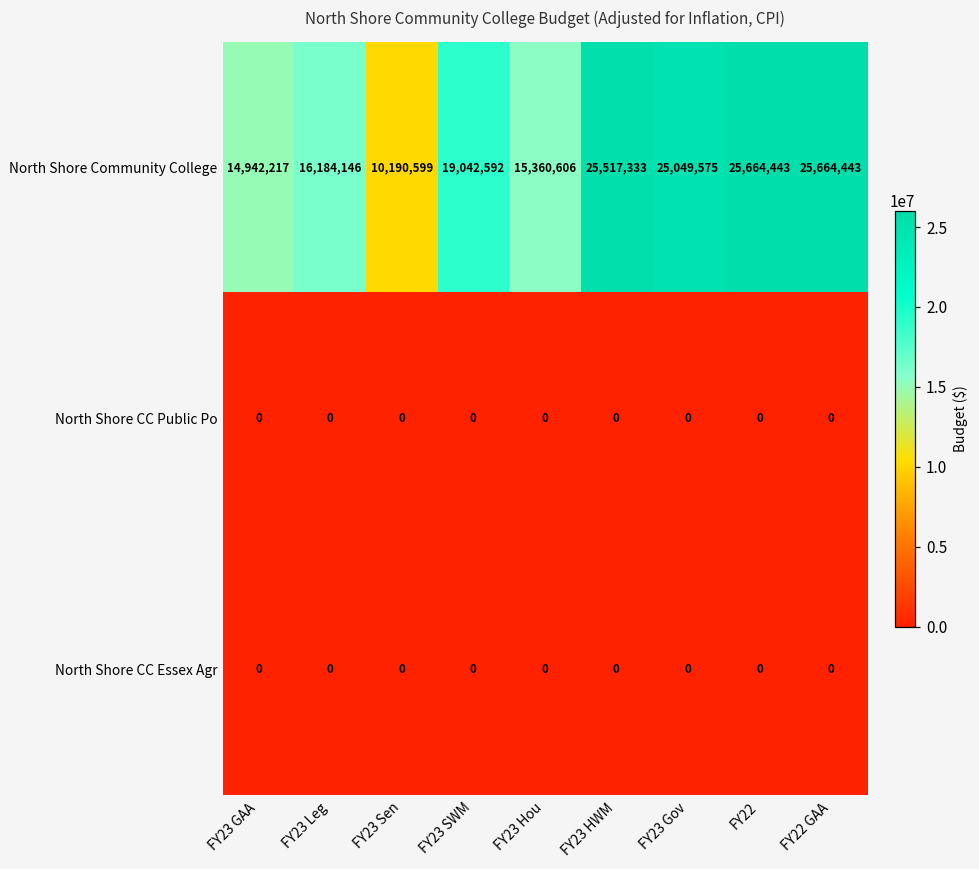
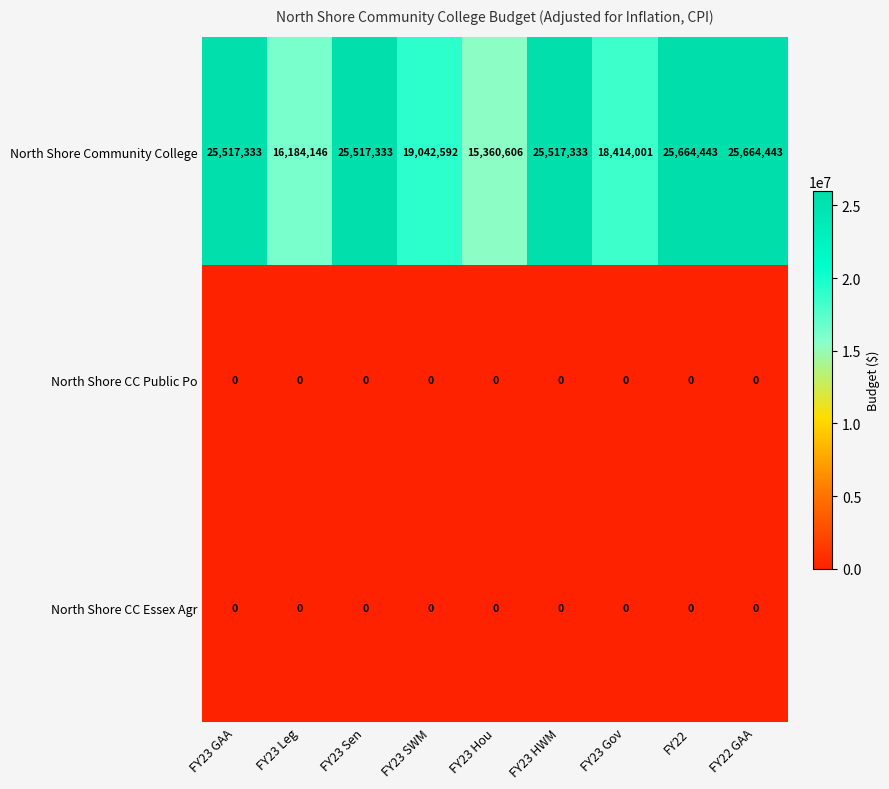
  {
    "North Shore Community College": {
-     "FY23 GAA": "14,942,217",
+     "FY23 GAA": "25,517,333",
      "FY23 Leg": "16,184,146",
-     "FY23 Sen": "10,190,599",
+     "FY23 Sen": "25,517,333",
      "FY23 SWM": "19,042,592",
      "FY23 Hou": "15,360,606",
      "FY23 HWM": "25,517,333",
-     "FY23 Gov": "25,049,575",
+     "FY23 Gov": "18,414,001",
      "FY22": "25,664,443",
      "FY22 GAA": "25,664,443"
    },
    "North Shore CC Public Po": {
      "FY23 GAA": "0",
      "FY23 Leg": "0",
      "FY23 Sen": "0",
      "FY23 SWM": "0",
      "FY23 Hou": "0",
      "FY23 HWM": "0",
      "FY23 Gov": "0",
      "FY22": "0",
      "FY22 GAA": "0"
    },
    "North Shore CC Essex Agr": {
      "FY23 GAA": "0",
      "FY23 Leg": "0",
      "FY23 Sen": "0",
      "FY23 SWM": "0",
      "FY23 Hou": "0",
      "FY23 HWM": "0",
      "FY23 Gov": "0",
      "FY22": "0",
      "FY22 GAA": "0"
    }
  }
